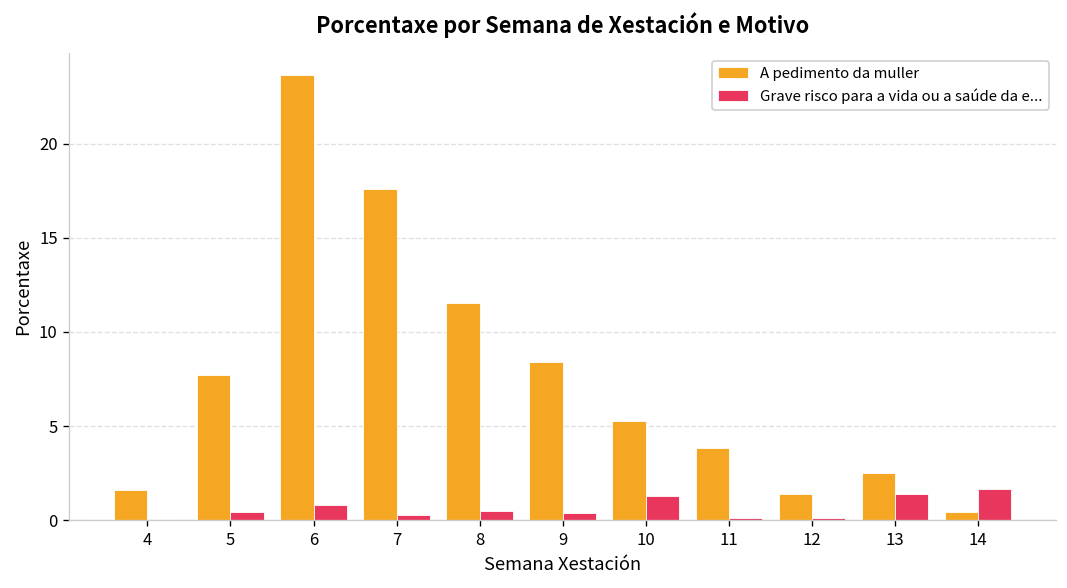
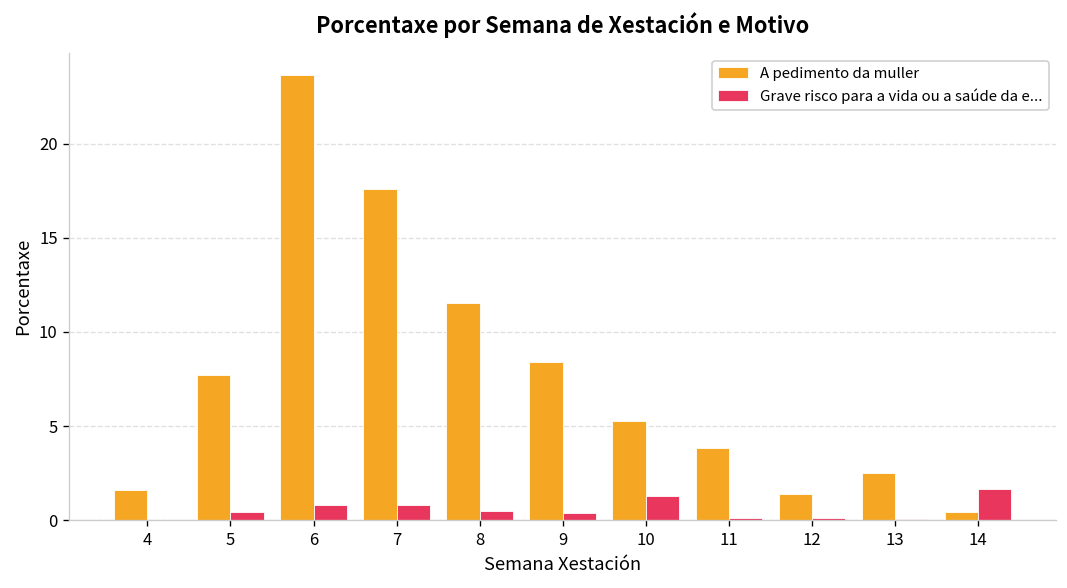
  {
    "A pedimento da muller": {
      "4": 1.6,
      "5": 7.7,
      "6": 23.6,
      "7": 17.6,
      "8": 11.5,
      "9": 8.4,
      "10": 5.3,
      "11": 3.9,
      "12": 1.4,
      "13": 2.5,
      "14": 0.4
    },
    "Grave risco para a vida ou a saúde da e...": {
      "5": 0.5,
      "6": 0.8,
-     "7": 0.3,
+     "7": 0.8,
      "8": 0.5,
      "9": 0.4,
      "10": 1.3,
-     "13": 1.4,
+     "13": 0.1,
      "14": 1.7
    }
  }
